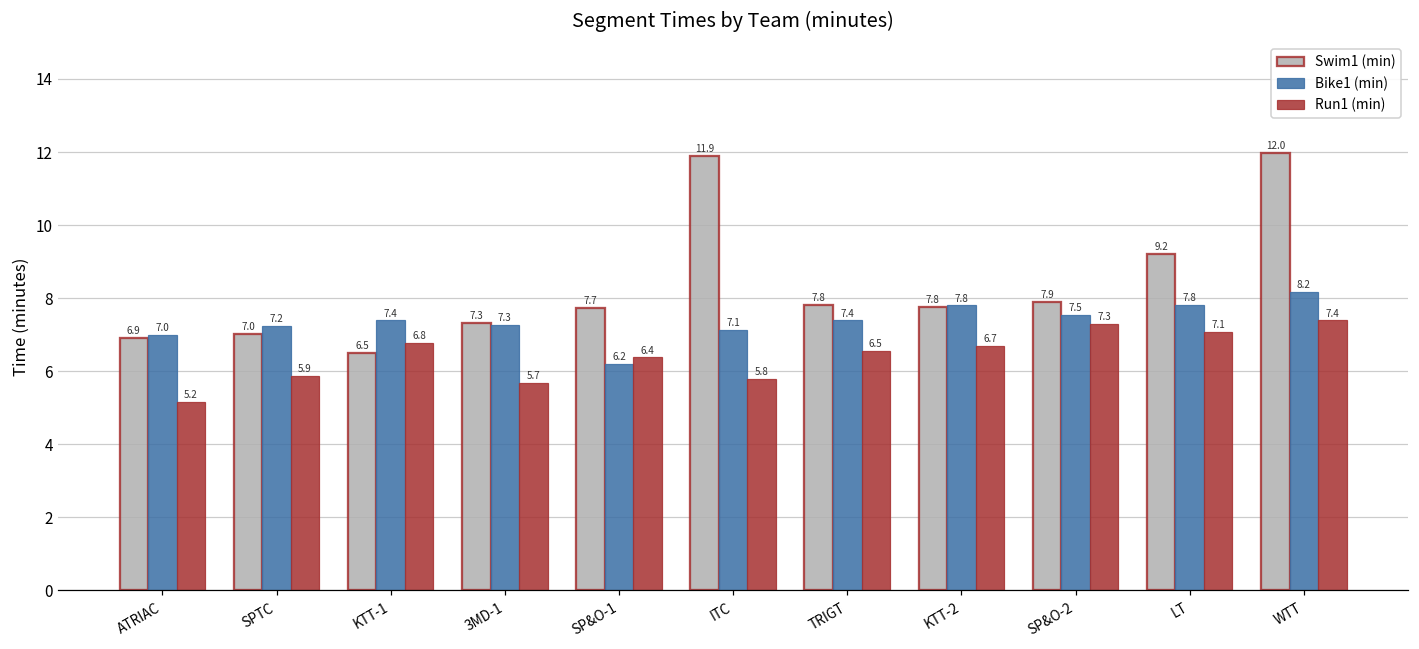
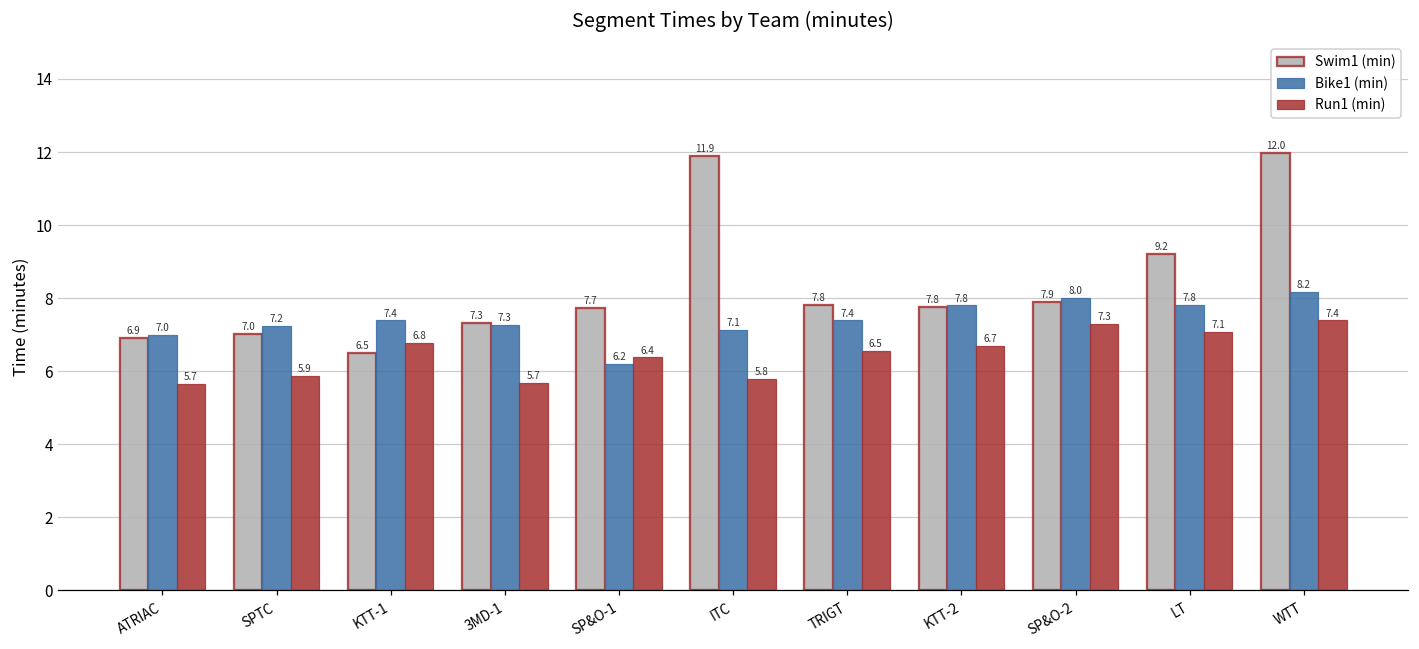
  {
    "Swim1 (min)": {
      "ATRIAC": 6.9,
      "SPTC": 7.0,
      "KTT-1": 6.5,
      "3MD-1": 7.3,
      "SP&O-1": 7.7,
      "ITC": 11.9,
      "TRIGT": 7.8,
      "KTT-2": 7.8,
      "SP&O-2": 7.9,
      "LT": 9.2,
      "WTT": 12.0
    },
    "Bike1 (min)": {
      "ATRIAC": 7.0,
      "SPTC": 7.2,
      "KTT-1": 7.4,
      "3MD-1": 7.3,
      "SP&O-1": 6.2,
      "ITC": 7.1,
      "TRIGT": 7.4,
      "KTT-2": 7.8,
-     "SP&O-2": 7.5,
+     "SP&O-2": 8.0,
      "LT": 7.8,
      "WTT": 8.2
    },
    "Run1 (min)": {
-     "ATRIAC": 5.2,
+     "ATRIAC": 5.7,
      "SPTC": 5.9,
      "KTT-1": 6.8,
      "3MD-1": 5.7,
      "SP&O-1": 6.4,
      "ITC": 5.8,
      "TRIGT": 6.5,
      "KTT-2": 6.7,
      "SP&O-2": 7.3,
      "LT": 7.1,
      "WTT": 7.4
    }
  }
